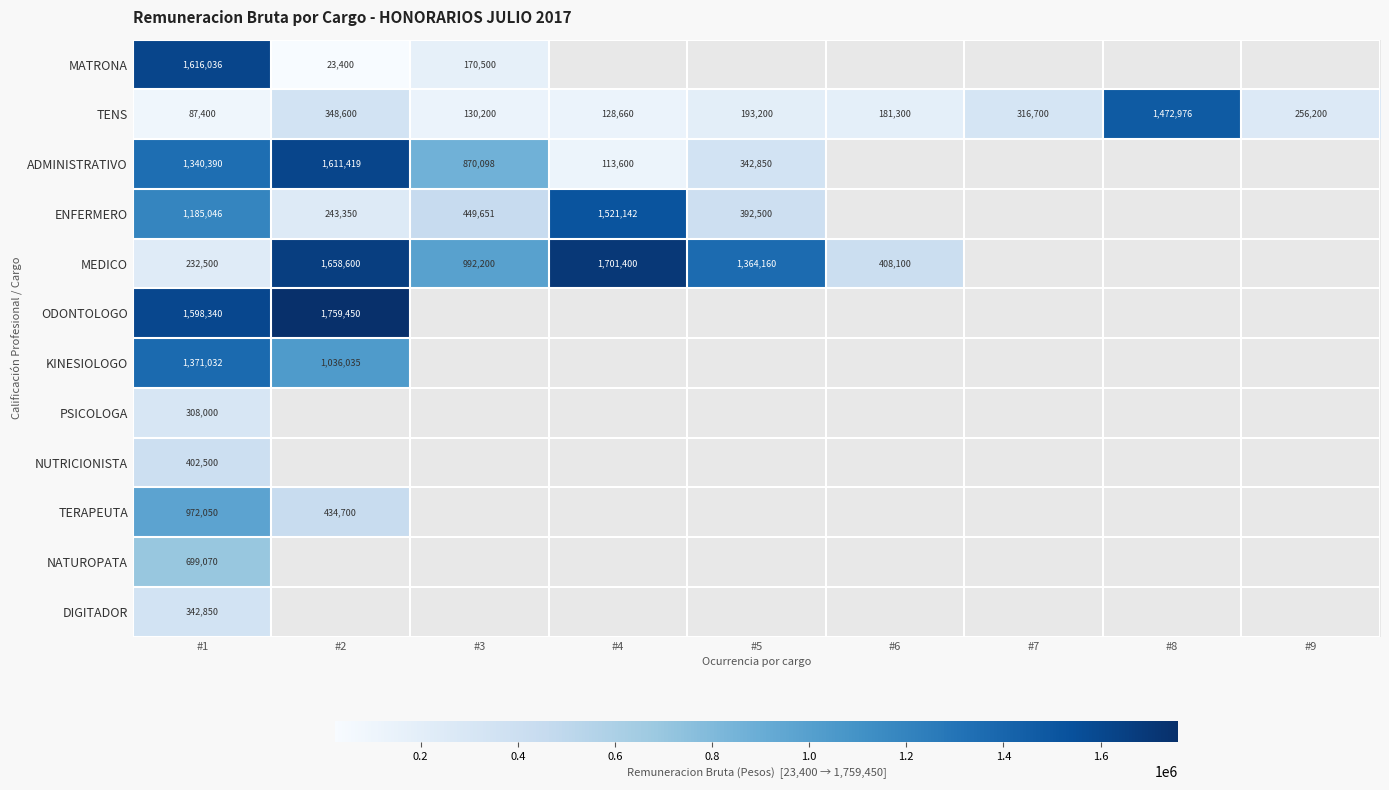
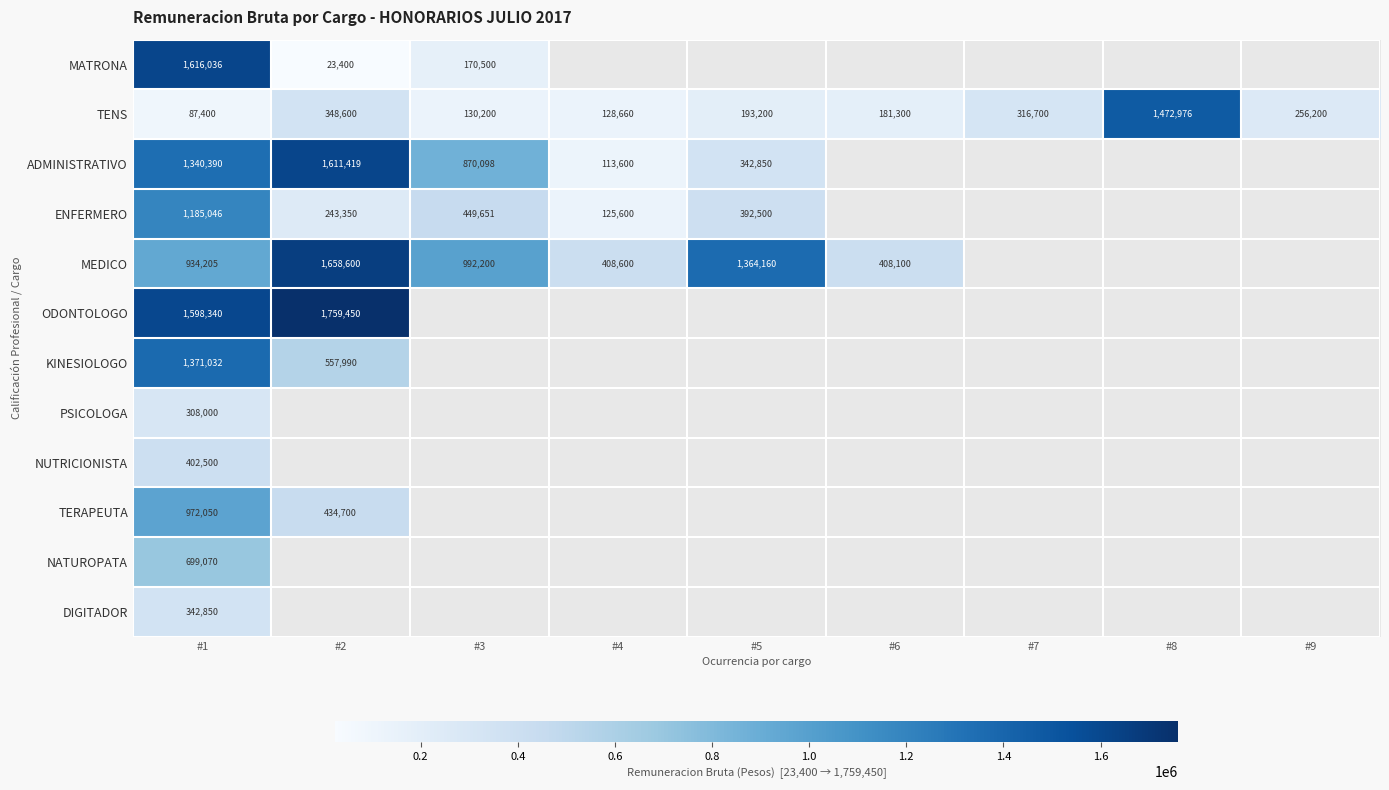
  {
    "MATRONA": {
      "#1": "1,616,036",
      "#2": "23,400",
      "#3": "170,500"
    },
    "TENS": {
      "#1": "87,400",
      "#2": "348,600",
      "#3": "130,200",
      "#4": "128,660",
      "#5": "193,200",
      "#6": "181,300",
      "#7": "316,700",
      "#8": "1,472,976",
      "#9": "256,200"
    },
    "ADMINISTRATIVO": {
      "#1": "1,340,390",
      "#2": "1,611,419",
      "#3": "870,098",
      "#4": "113,600",
      "#5": "342,850"
    },
    "ENFERMERO": {
      "#1": "1,185,046",
      "#2": "243,350",
      "#3": "449,651",
-     "#4": "1,521,142",
+     "#4": "125,600",
      "#5": "392,500"
    },
    "MEDICO": {
-     "#1": "232,500",
+     "#1": "934,205",
      "#2": "1,658,600",
      "#3": "992,200",
-     "#4": "1,701,400",
+     "#4": "408,600",
      "#5": "1,364,160",
      "#6": "408,100"
    },
    "ODONTOLOGO": {
      "#1": "1,598,340",
      "#2": "1,759,450"
    },
    "KINESIOLOGO": {
      "#1": "1,371,032",
-     "#2": "1,036,035"
+     "#2": "557,990"
    },
    "PSICOLOGA": {
      "#1": "308,000"
    },
    "NUTRICIONISTA": {
      "#1": "402,500"
    },
    "TERAPEUTA": {
      "#1": "972,050",
      "#2": "434,700"
    },
    "NATUROPATA": {
      "#1": "699,070"
    },
    "DIGITADOR": {
      "#1": "342,850"
    }
  }
